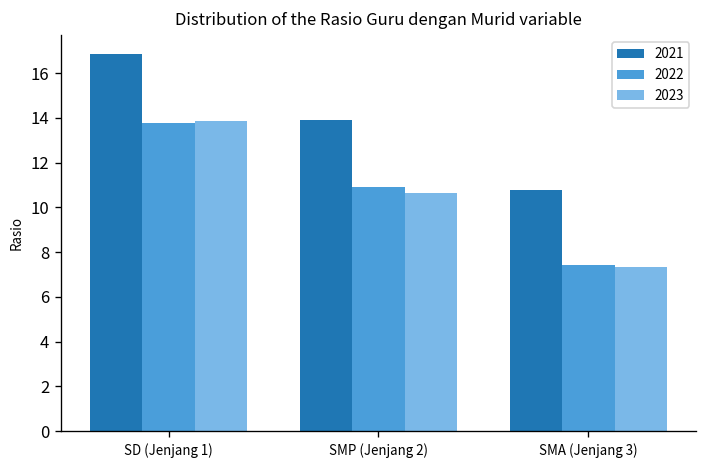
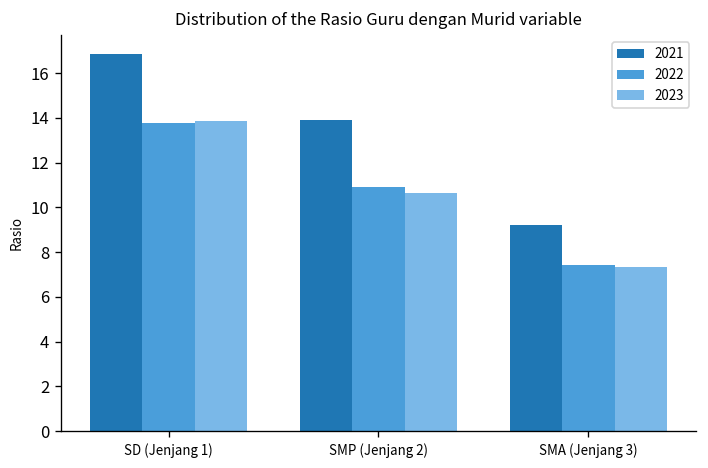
  {
    "2021": {
      "SD (Jenjang 1)": 16.9,
      "SMP (Jenjang 2)": 13.9,
-     "SMA (Jenjang 3)": 10.8
+     "SMA (Jenjang 3)": 9.2
    }
  }
